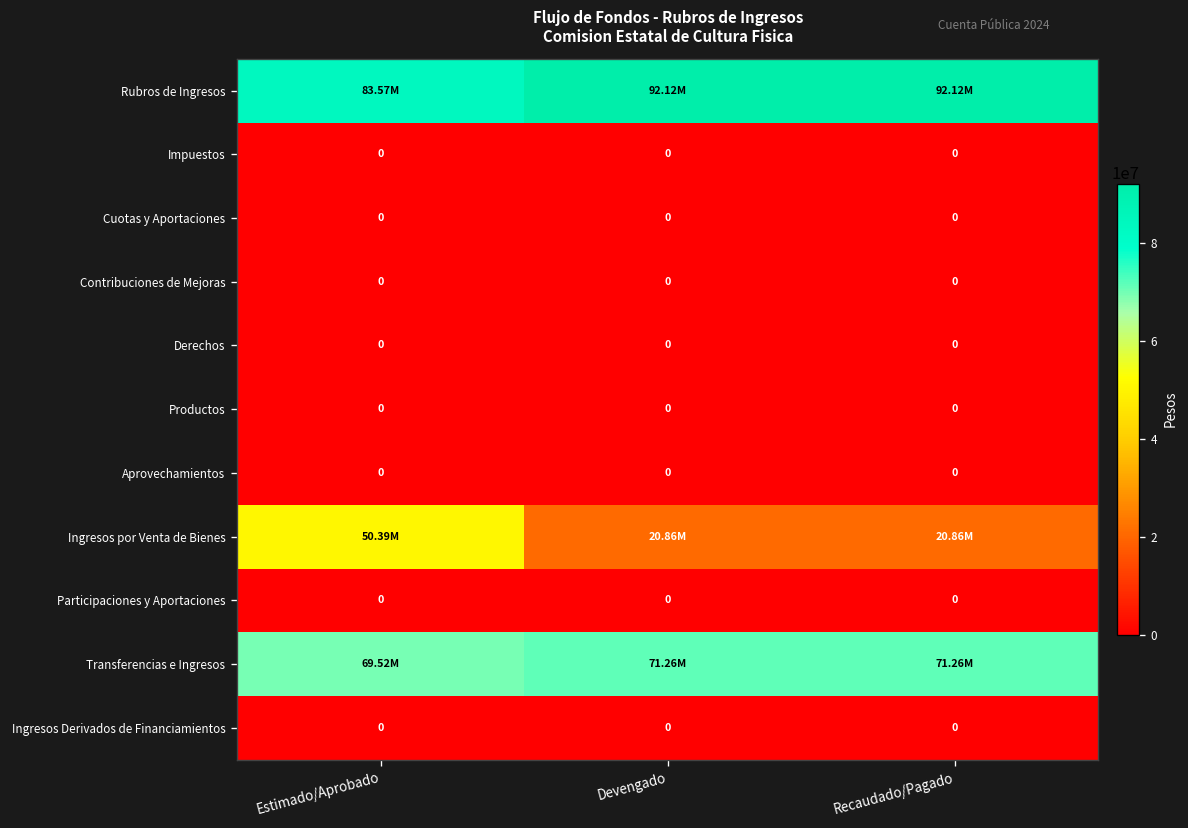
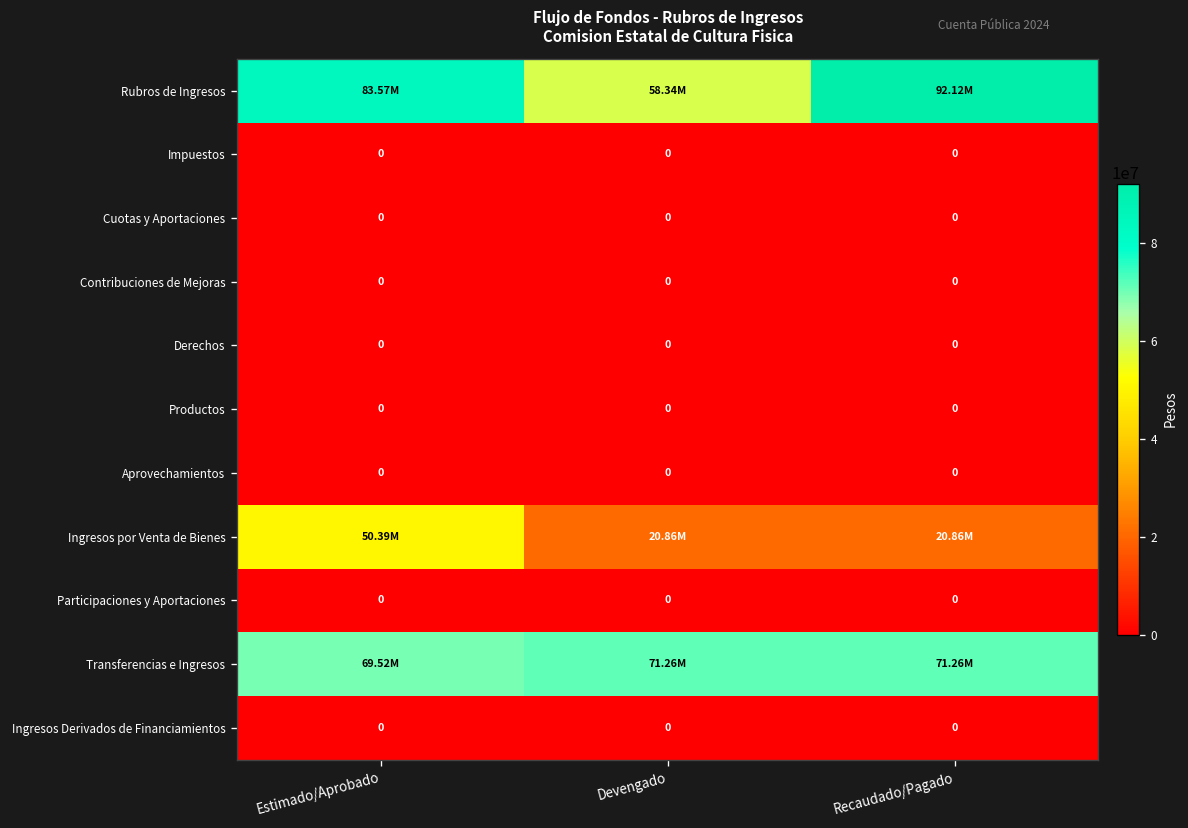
  {
    "Rubros de Ingresos": {
      "Estimado/Aprobado": "83.57M",
-     "Devengado": "92.12M",
+     "Devengado": "58.34M",
      "Recaudado/Pagado": "92.12M"
    },
    "Impuestos": {
      "Estimado/Aprobado": "0",
      "Devengado": "0",
      "Recaudado/Pagado": "0"
    },
    "Cuotas y Aportaciones": {
      "Estimado/Aprobado": "0",
      "Devengado": "0",
      "Recaudado/Pagado": "0"
    },
    "Contribuciones de Mejoras": {
      "Estimado/Aprobado": "0",
      "Devengado": "0",
      "Recaudado/Pagado": "0"
    },
    "Derechos": {
      "Estimado/Aprobado": "0",
      "Devengado": "0",
      "Recaudado/Pagado": "0"
    },
    "Productos": {
      "Estimado/Aprobado": "0",
      "Devengado": "0",
      "Recaudado/Pagado": "0"
    },
    "Aprovechamientos": {
      "Estimado/Aprobado": "0",
      "Devengado": "0",
      "Recaudado/Pagado": "0"
    },
    "Ingresos por Venta de Bienes": {
      "Estimado/Aprobado": "50.39M",
      "Devengado": "20.86M",
      "Recaudado/Pagado": "20.86M"
    },
    "Participaciones y Aportaciones": {
      "Estimado/Aprobado": "0",
      "Devengado": "0",
      "Recaudado/Pagado": "0"
    },
    "Transferencias e Ingresos": {
      "Estimado/Aprobado": "69.52M",
      "Devengado": "71.26M",
      "Recaudado/Pagado": "71.26M"
    },
    "Ingresos Derivados de Financiamientos": {
      "Estimado/Aprobado": "0",
      "Devengado": "0",
      "Recaudado/Pagado": "0"
    }
  }
